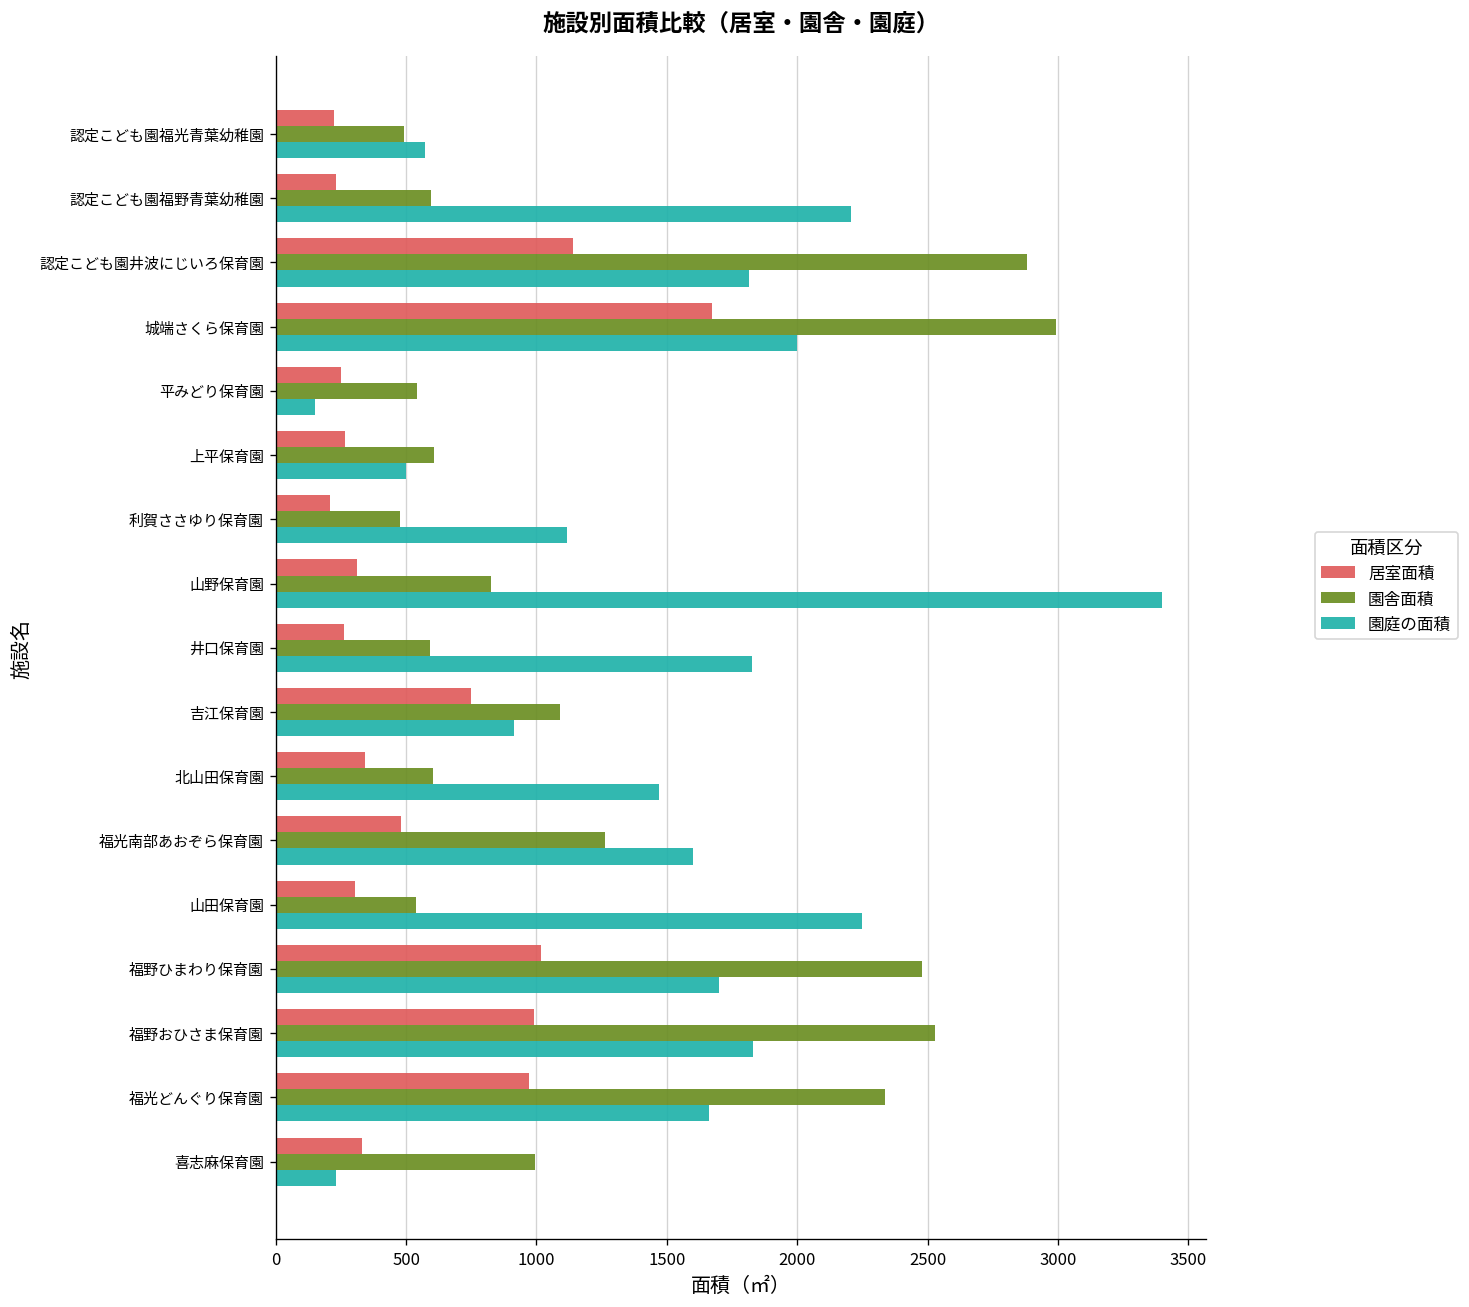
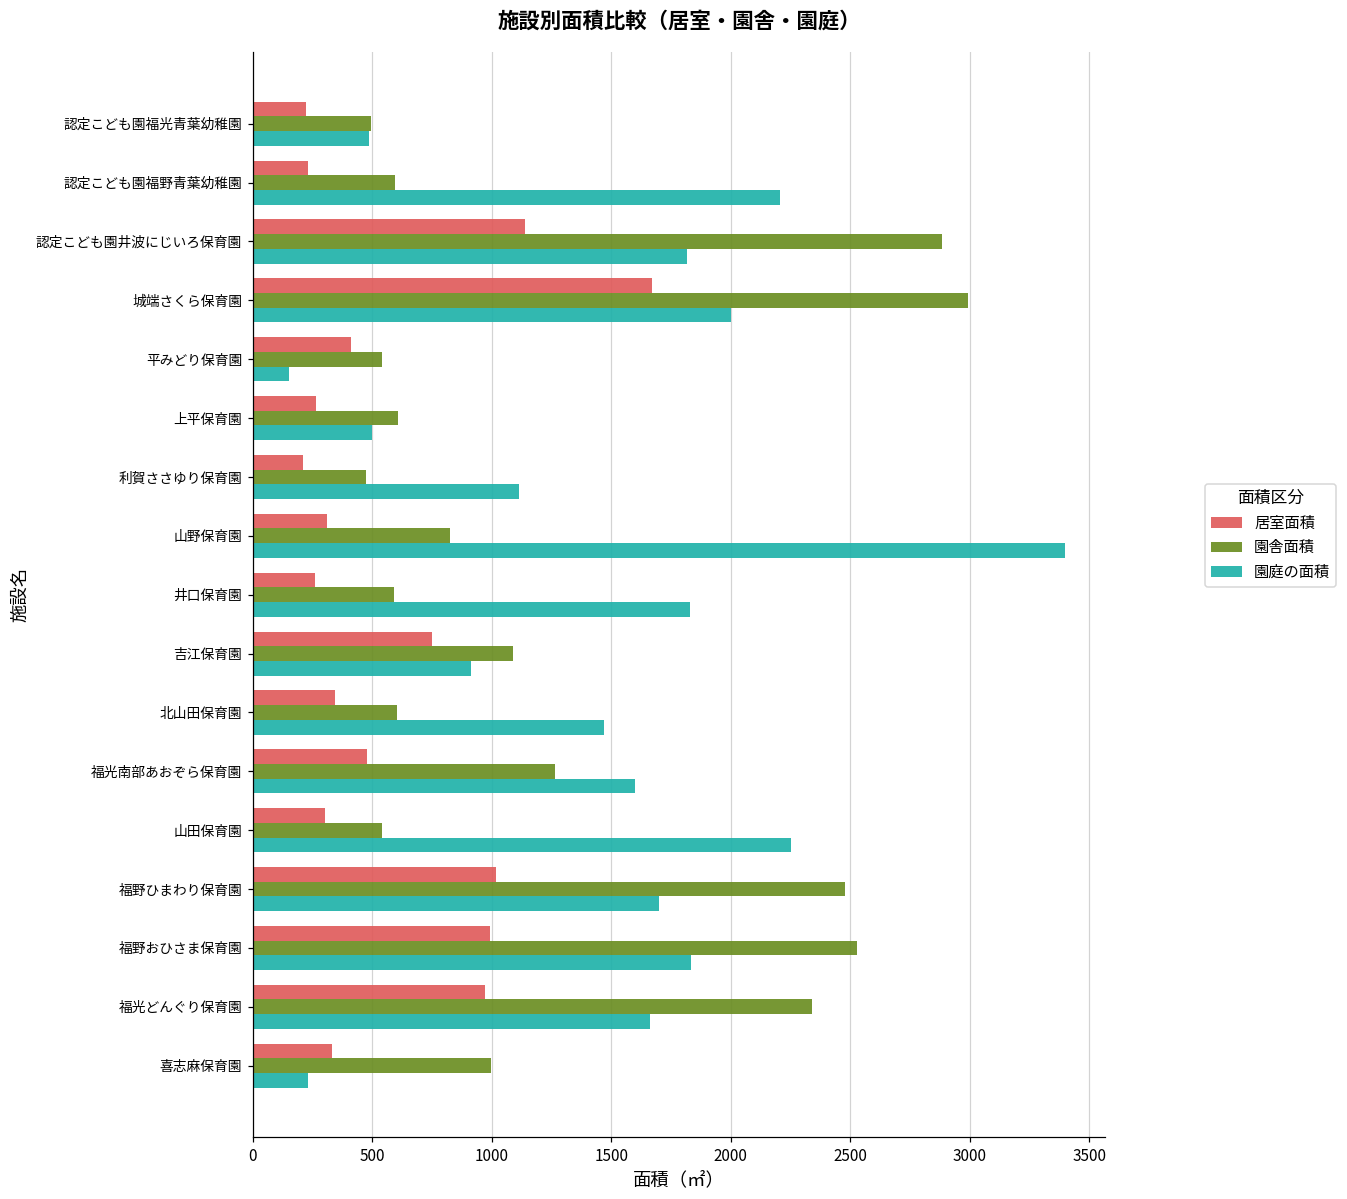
  {
    "居室面積": {
      "認定こども園福光青葉幼稚園": 220,
      "認定こども園福野青葉幼稚園": 230,
      "認定こども園井波にじいろ保育園": 1140,
      "城端さくら保育園": 1670,
-     "平みどり保育園": 250,
+     "平みどり保育園": 410,
      "上平保育園": 260,
      "利賀ささゆり保育園": 210,
      "山野保育園": 310,
      "井口保育園": 260,
      "吉江保育園": 750,
      "北山田保育園": 340,
      "福光南部あおぞら保育園": 480,
      "山田保育園": 300,
      "福野ひまわり保育園": 1020,
      "福野おひさま保育園": 990,
      "福光どんぐり保育園": 970,
      "喜志麻保育園": 330
    },
    "園舎面積": {
      "認定こども園福光青葉幼稚園": 490,
      "認定こども園福野青葉幼稚園": 590,
      "認定こども園井波にじいろ保育園": 2880,
      "城端さくら保育園": 2990,
      "平みどり保育園": 540,
      "上平保育園": 610,
      "利賀ささゆり保育園": 480,
      "山野保育園": 820,
      "井口保育園": 590,
      "吉江保育園": 1090,
      "北山田保育園": 600,
      "福光南部あおぞら保育園": 1260,
      "山田保育園": 540,
      "福野ひまわり保育園": 2480,
      "福野おひさま保育園": 2530,
      "福光どんぐり保育園": 2340,
      "喜志麻保育園": 1000
    },
    "園庭の面積": {
-     "認定こども園福光青葉幼稚園": 570,
+     "認定こども園福光青葉幼稚園": 480,
      "認定こども園福野青葉幼稚園": 2210,
      "認定こども園井波にじいろ保育園": 1820,
      "城端さくら保育園": 2000,
      "平みどり保育園": 150,
      "上平保育園": 500,
      "利賀ささゆり保育園": 1120,
      "山野保育園": 3400,
      "井口保育園": 1830,
      "吉江保育園": 910,
      "北山田保育園": 1470,
      "福光南部あおぞら保育園": 1600,
      "山田保育園": 2250,
      "福野ひまわり保育園": 1700,
      "福野おひさま保育園": 1830,
      "福光どんぐり保育園": 1660,
      "喜志麻保育園": 230
    }
  }
